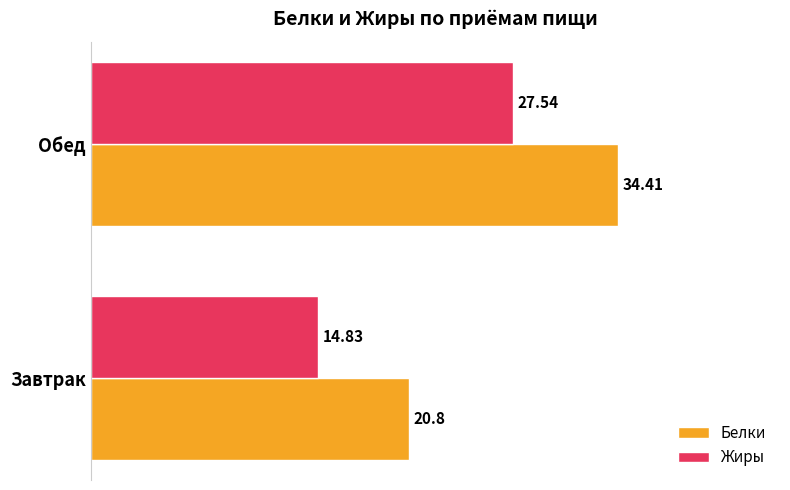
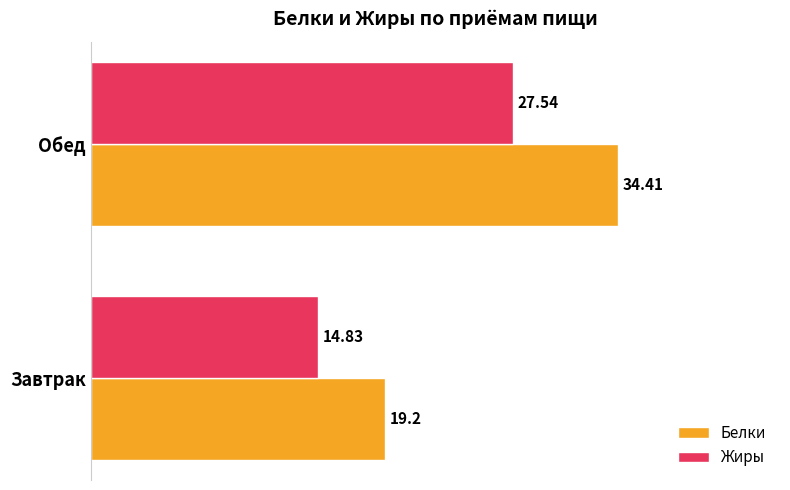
  {
    "Белки": {
      "Обед": 34.41,
-     "Завтрак": 20.8
+     "Завтрак": 19.2
    },
    "Жиры": {
      "Обед": 27.54,
      "Завтрак": 14.83
    }
  }
